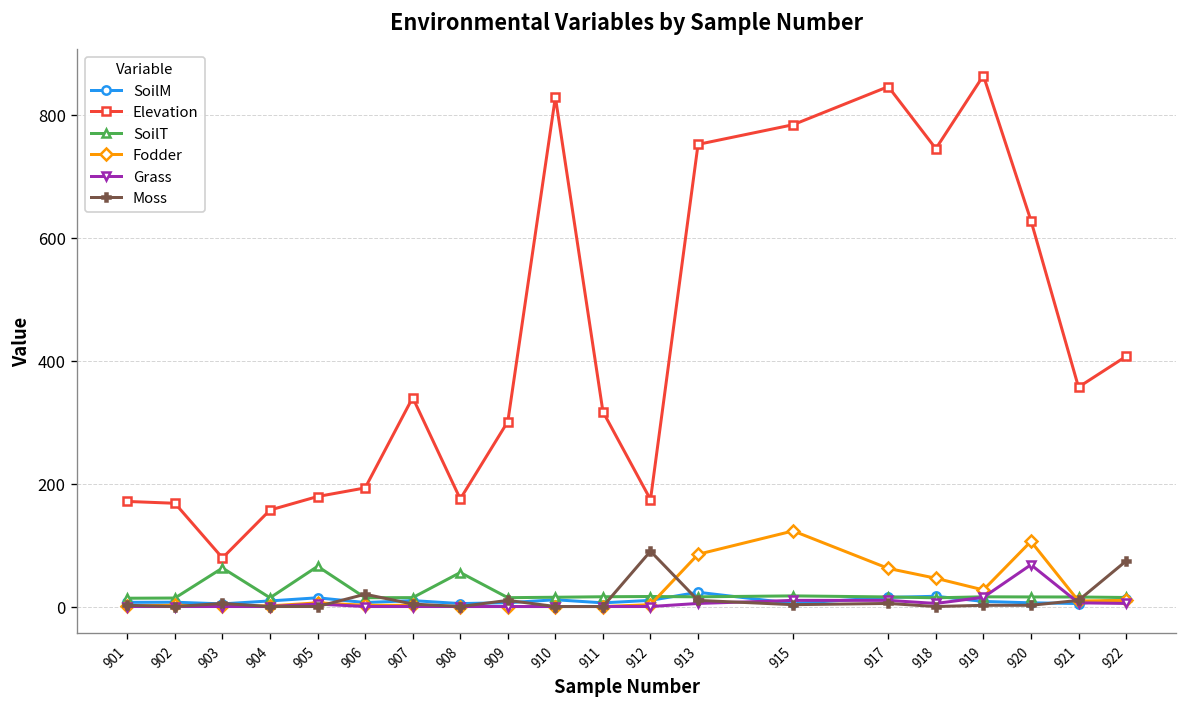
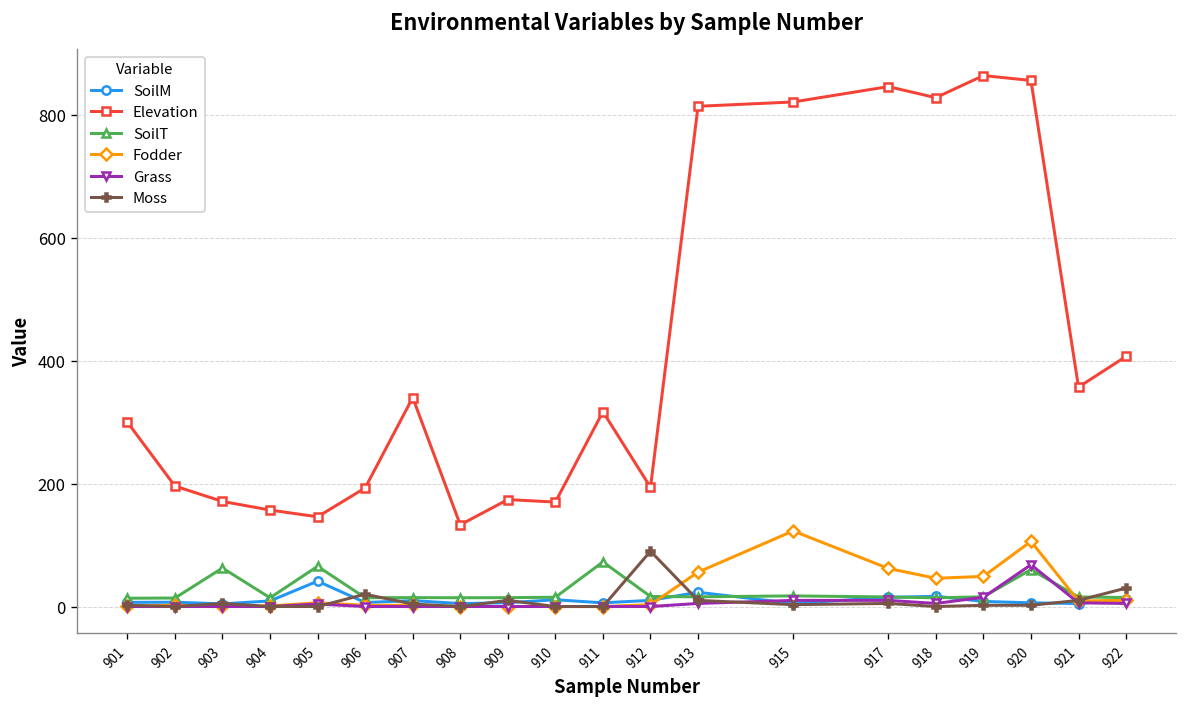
  {
    "SoilM": {
      "904": 10,
-     "905": 10,
+     "905": 40,
      "907": 10,
      "911": 10,
      "912": 10,
      "913": 20,
      "919": 10
    },
    "Elevation": {
-     "901": 170,
-     "902": 170,
-     "903": 80,
+     "901": 300,
+     "902": 200,
+     "903": 170,
      "904": 160,
-     "905": 180,
+     "905": 150,
      "906": 190,
      "907": 340,
-     "908": 180,
-     "909": 300,
-     "910": 830,
+     "908": 130,
+     "909": 170,
+     "910": 170,
      "911": 320,
-     "912": 170,
-     "913": 750,
-     "915": 780,
+     "912": 190,
+     "913": 810,
+     "915": 820,
      "917": 850,
-     "918": 750,
+     "918": 830,
      "919": 860,
-     "920": 630,
+     "920": 860,
      "921": 360,
      "922": 410
    },
    "SoilT": {
      "901": 10,
      "902": 10,
      "903": 60,
      "904": 10,
      "905": 70,
      "906": 10,
      "907": 10,
-     "908": 60,
-     "911": 20,
+     "908": 10,
+     "911": 70,
      "912": 20,
      "913": 20,
      "915": 20,
-     "920": 20,
+     "920": 60,
      "921": 20
    },
    "Fodder": {
-     "913": 90,
+     "913": 60,
      "915": 120,
      "917": 60,
      "918": 50,
-     "919": 30,
+     "919": 50,
      "920": 110
    },
    "Grass": {
      "913": 10,
      "915": 10,
      "918": 10,
      "920": 70,
      "922": 10
    },
    "Moss": {
      "906": 20,
      "912": 90,
      "913": 10,
      "917": 10,
      "918": 0,
      "919": 0,
-     "922": 70
+     "922": 30
    }
  }
